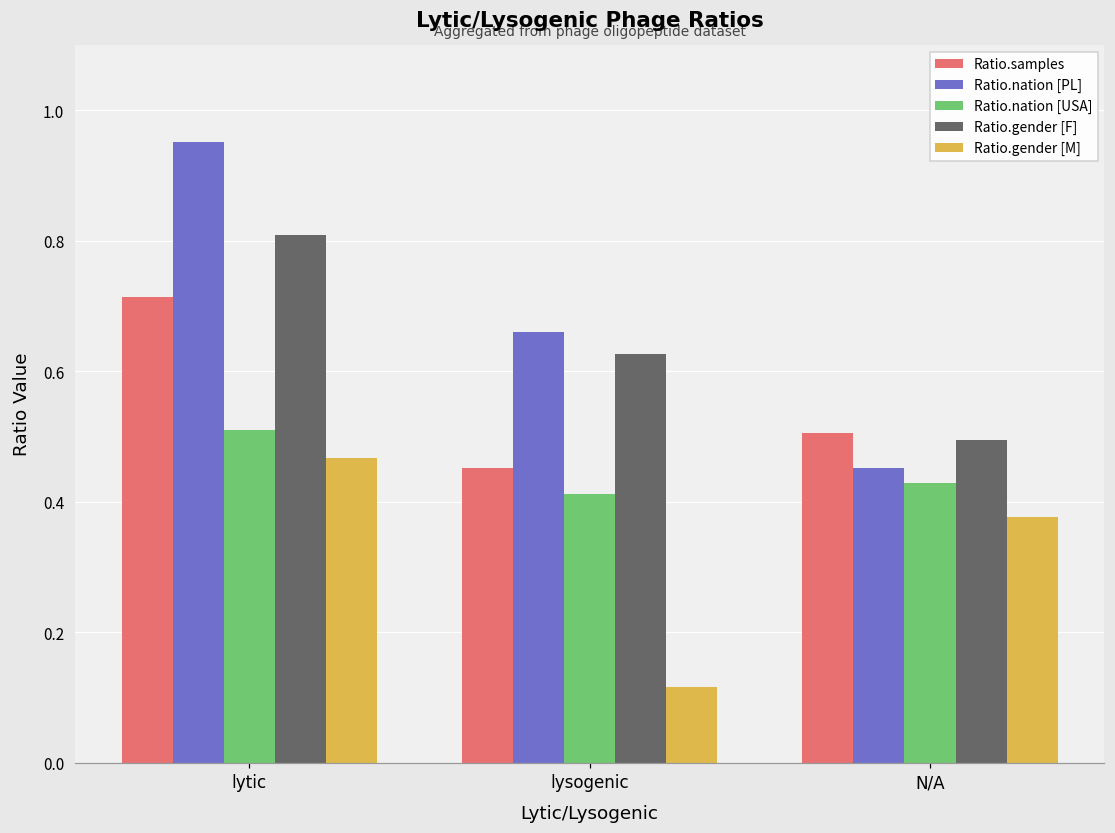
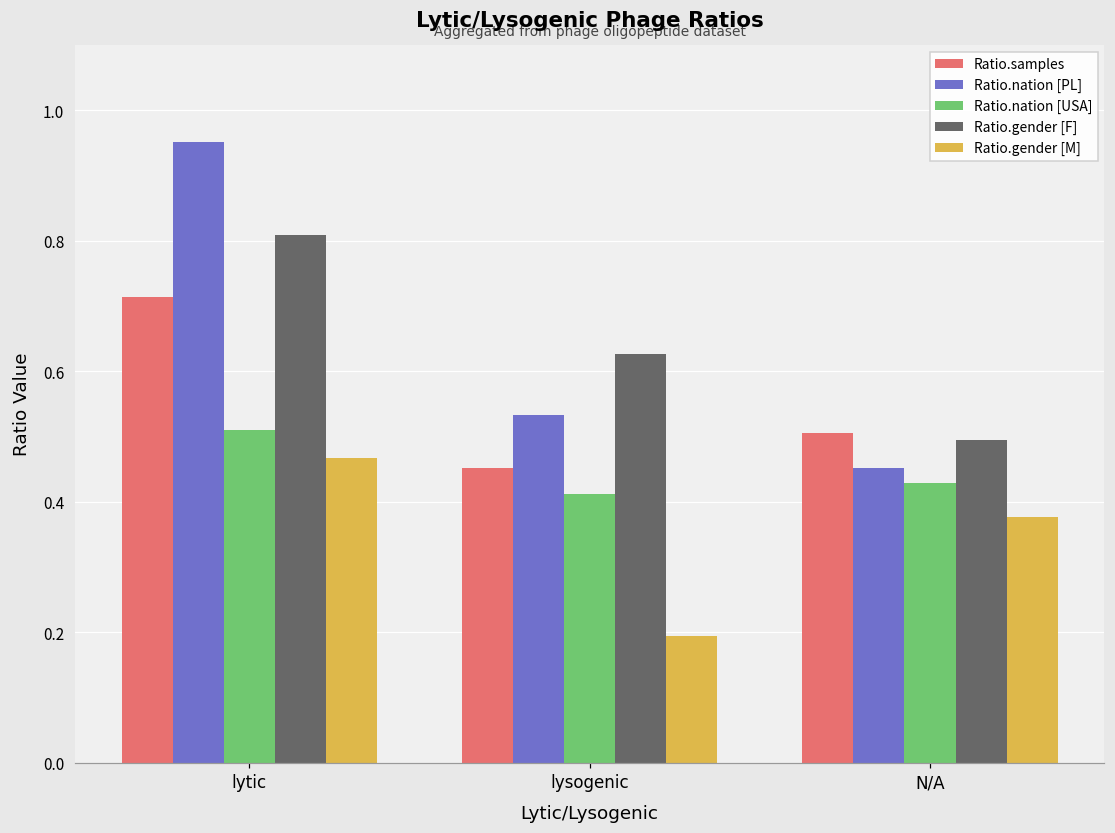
  {
    "Ratio.samples": {
      "lytic": 0.71,
      "lysogenic": 0.45,
      "N/A": 0.51
    },
    "Ratio.nation [PL]": {
      "lytic": 0.95,
-     "lysogenic": 0.66,
+     "lysogenic": 0.53,
      "N/A": 0.45
    },
    "Ratio.nation [USA]": {
      "lytic": 0.51,
      "lysogenic": 0.41,
      "N/A": 0.43
    },
    "Ratio.gender [F]": {
      "lytic": 0.81,
      "lysogenic": 0.63,
      "N/A": 0.49
    },
    "Ratio.gender [M]": {
      "lytic": 0.47,
-     "lysogenic": 0.12,
+     "lysogenic": 0.19,
      "N/A": 0.38
    }
  }
